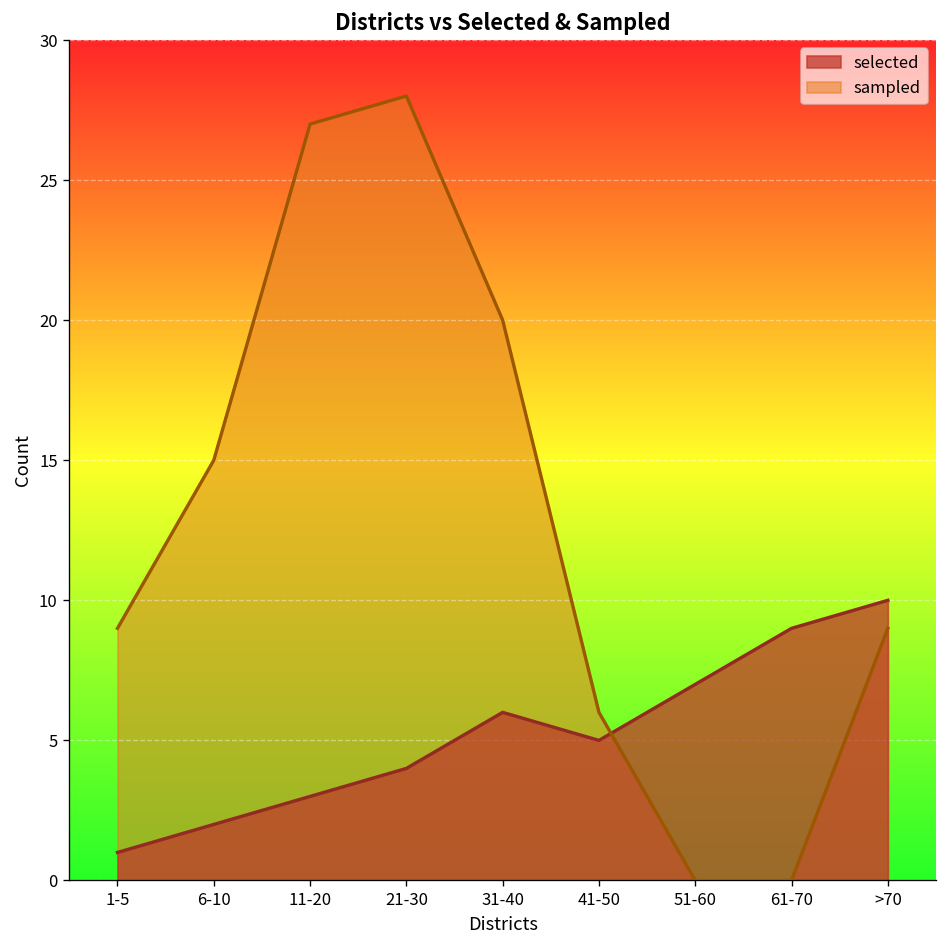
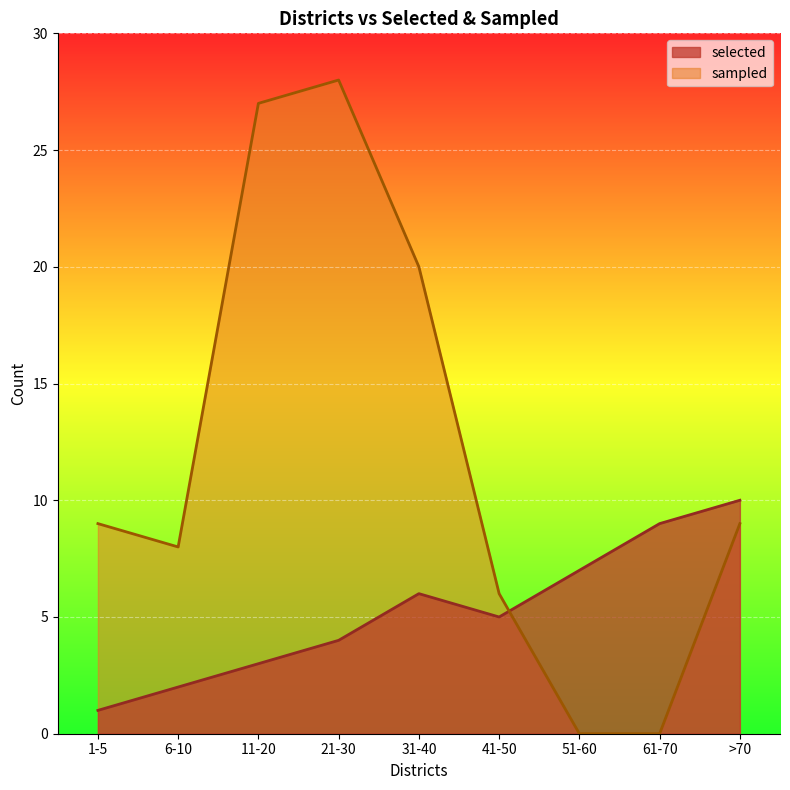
  {
    "selected": {
      "1-5": 1,
      "6-10": 2,
      "11-20": 3,
      "21-30": 4,
      "31-40": 6,
      "41-50": 5,
      "51-60": 7,
      "61-70": 9,
      ">70": 10
    },
    "sampled": {
      "1-5": 9,
-     "6-10": 15,
+     "6-10": 8,
      "11-20": 27,
      "21-30": 28,
      "31-40": 20,
      "41-50": 6,
      "51-60": 0,
      "61-70": 0,
      ">70": 9
    }
  }
